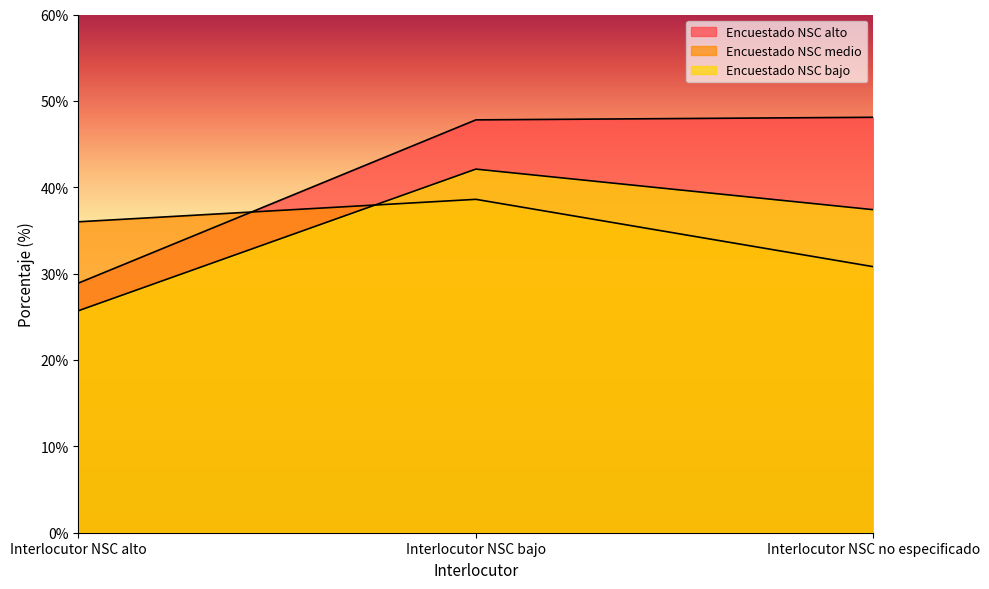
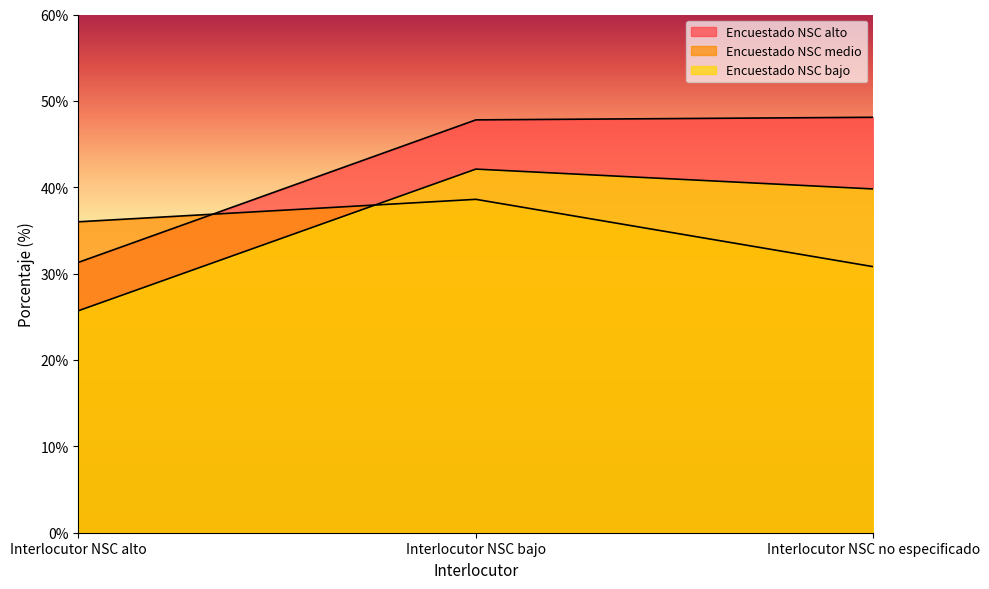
  {
    "Encuestado NSC alto": {
-     "Interlocutor NSC alto": "29%",
+     "Interlocutor NSC alto": "31%",
      "Interlocutor NSC bajo": "48%",
      "Interlocutor NSC no especificado": "48%"
    },
    "Encuestado NSC medio": {
      "Interlocutor NSC alto": "36%",
      "Interlocutor NSC bajo": "39%",
      "Interlocutor NSC no especificado": "31%"
    },
    "Encuestado NSC bajo": {
      "Interlocutor NSC alto": "26%",
      "Interlocutor NSC bajo": "42%",
-     "Interlocutor NSC no especificado": "37%"
+     "Interlocutor NSC no especificado": "40%"
    }
  }
